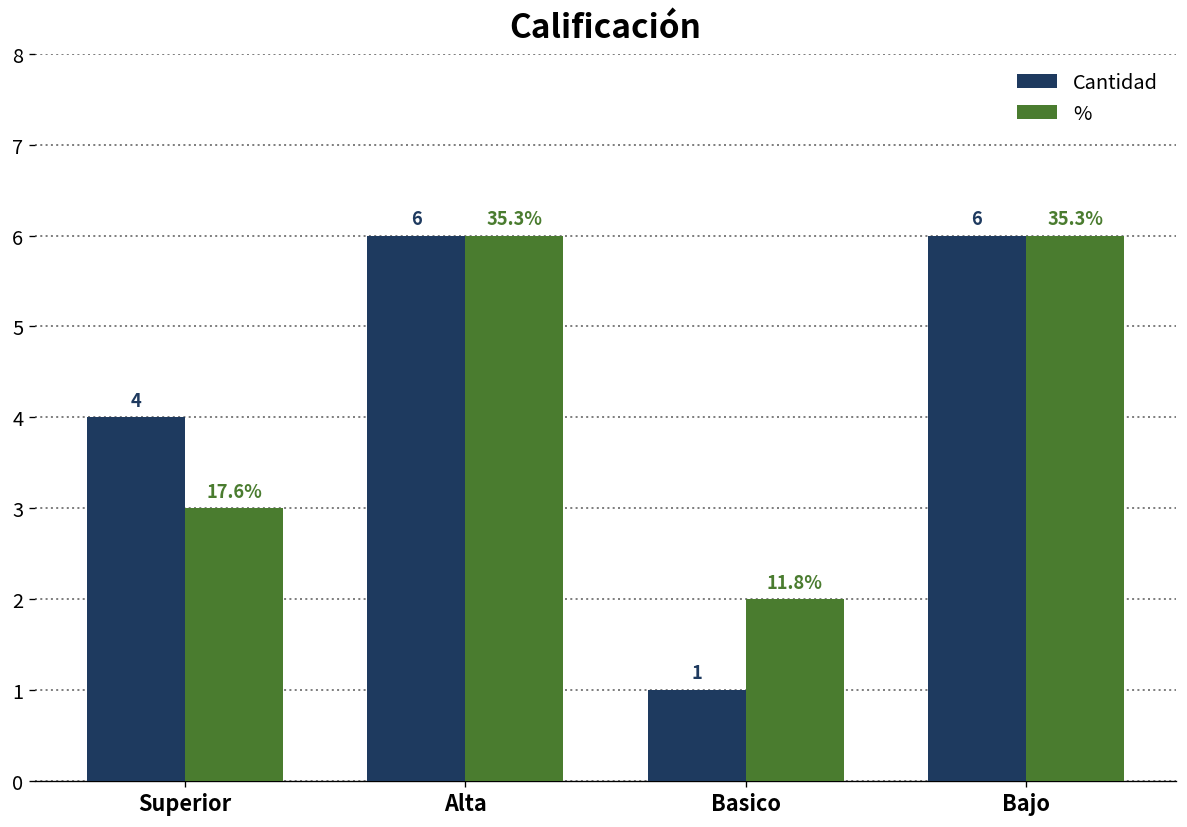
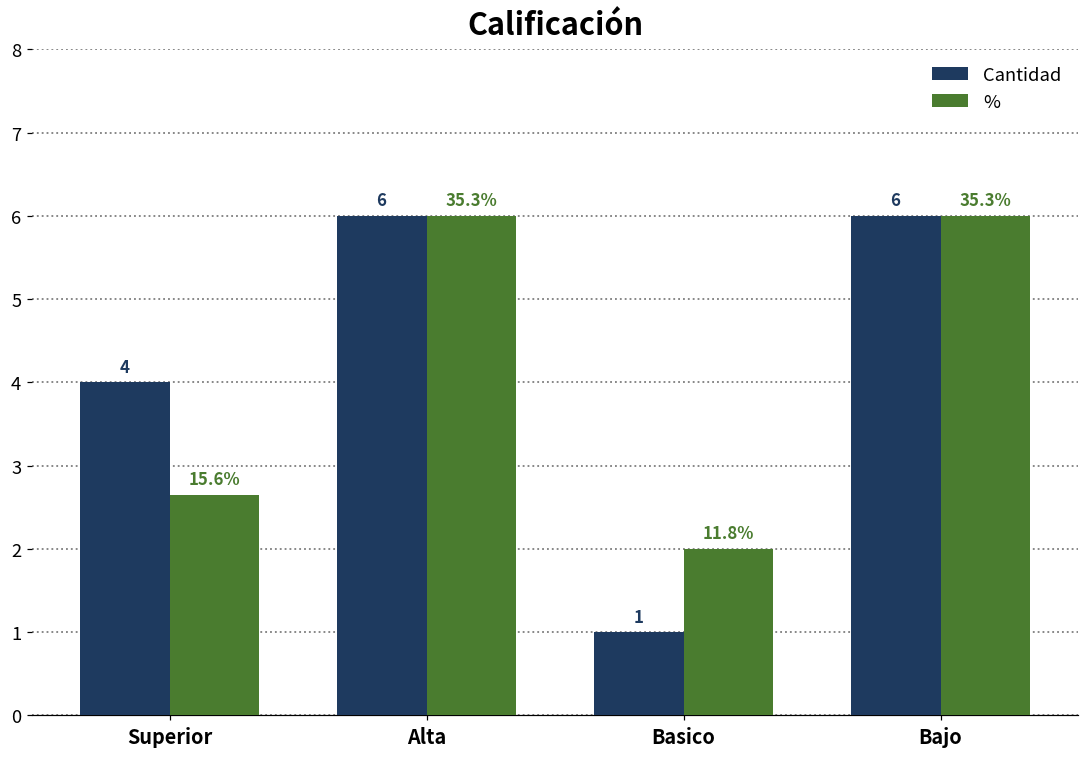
  {
    "Cantidad": {
      "Superior": "4",
      "Alta": "6",
      "Basico": "1",
      "Bajo": "6"
    },
    "%": {
-     "Superior": "17.6%"
+     "Superior": "15.6%"
    }
  }
